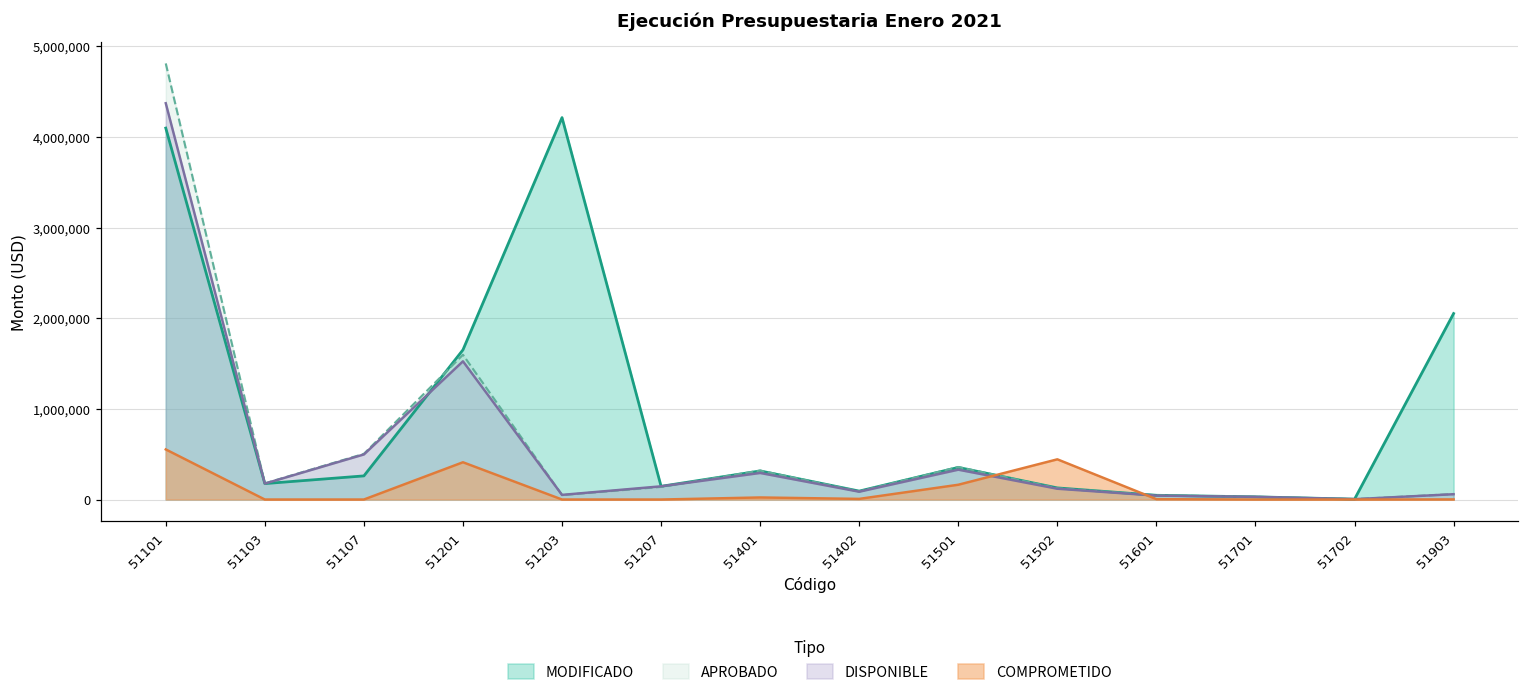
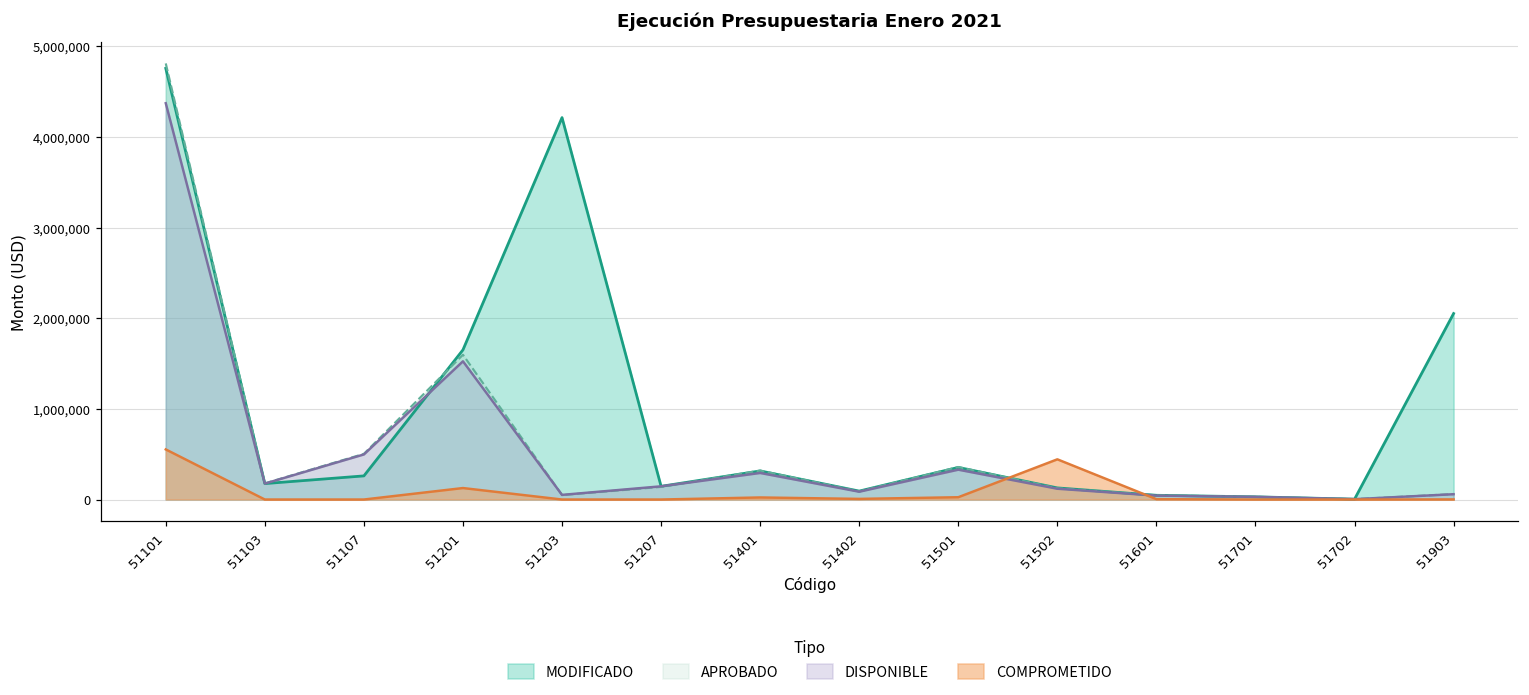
  {
    "MODIFICADO": {
-     "51101": "4,100,000",
+     "51101": "4,800,000",
      "51107": "300,000",
      "51201": "1,700,000",
      "51203": "4,200,000",
      "51903": "2,100,000"
    },
    "COMPROMETIDO": {
      "51101": "600,000",
      "51103": "0",
      "51107": "0",
-     "51201": "400,000",
+     "51201": "100,000",
      "51203": "0",
      "51207": "0",
      "51401": "0",
      "51402": "0",
-     "51501": "200,000",
+     "51501": "0",
      "51502": "400,000",
      "51601": "0",
      "51903": "0"
    }
  }
